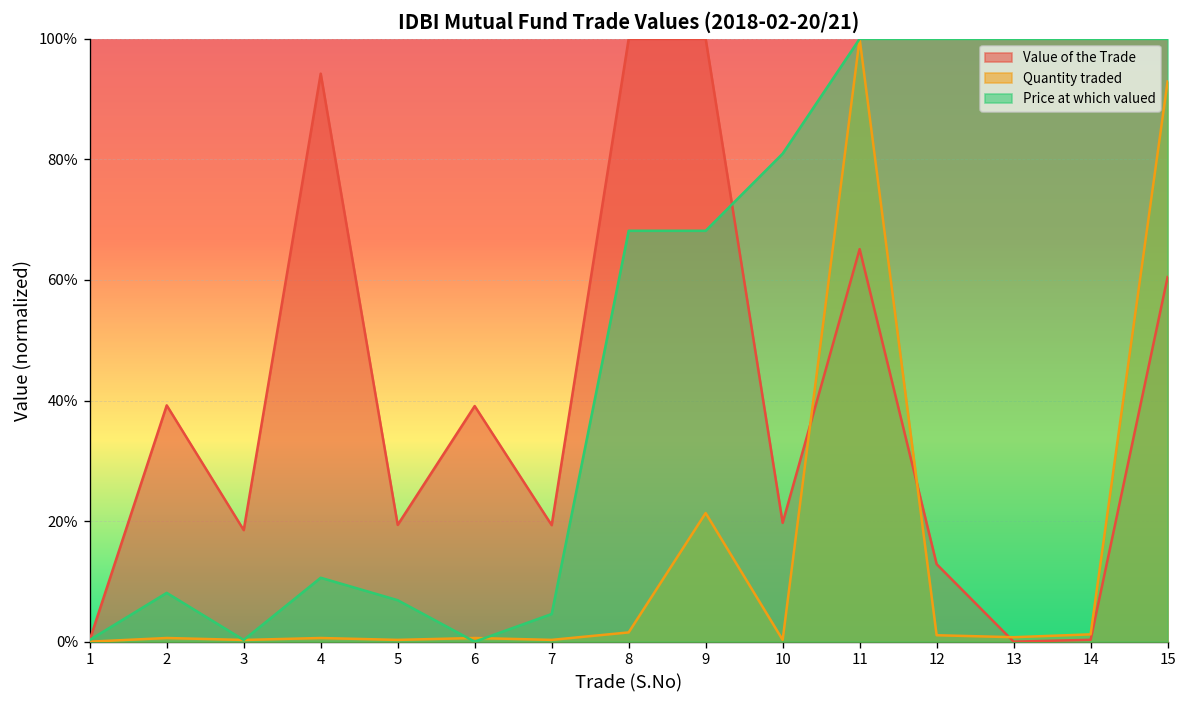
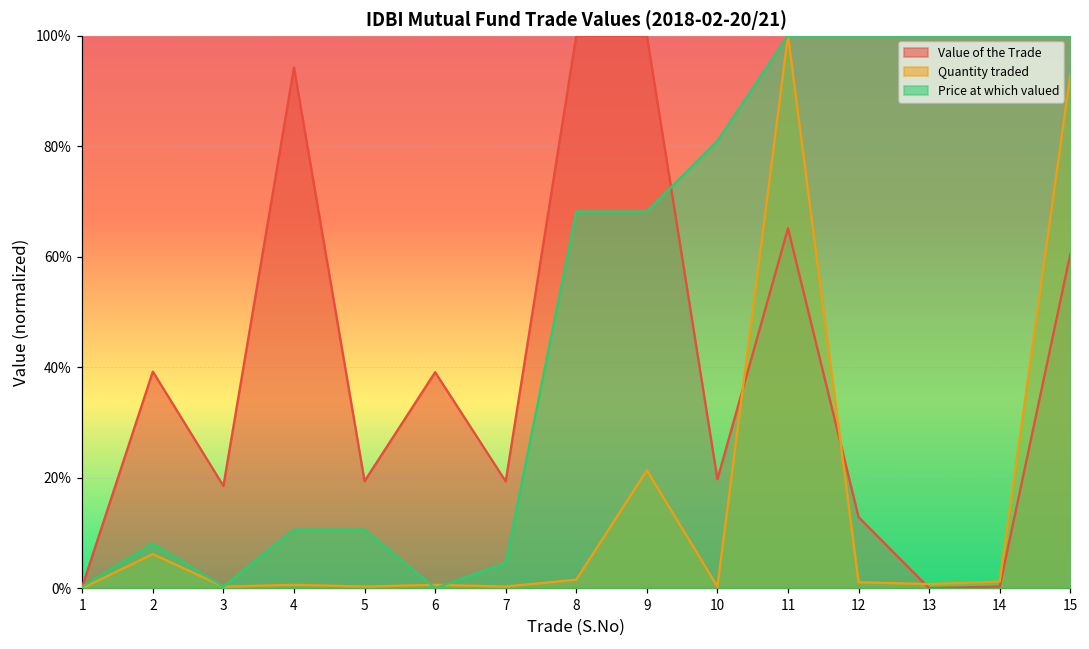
  {
    "Value of the Trade": {
      "2": "39%",
      "3": "19%",
      "4": "94%",
      "5": "19%",
      "6": "39%",
      "7": "19%",
      "8": "100%",
      "9": "100%",
      "10": "20%",
      "11": "65%",
      "12": "13%",
      "13": "0%",
      "14": "0%",
      "15": "60%"
    },
    "Quantity traded": {
-     "2": "1%",
+     "2": "6%",
      "4": "1%",
      "5": "0%",
      "6": "1%",
      "7": "0%",
      "8": "2%",
      "9": "21%",
      "10": "0%",
      "12": "1%",
      "13": "1%",
      "14": "1%",
      "15": "93%"
    },
    "Price at which valued": {
      "2": "8%",
      "4": "11%",
-     "5": "7%",
+     "5": "11%",
      "6": "0%",
      "7": "5%",
      "8": "68%",
      "9": "68%",
      "10": "81%",
      "12": "100%",
      "13": "100%",
      "14": "100%",
      "15": "100%"
    }
  }
